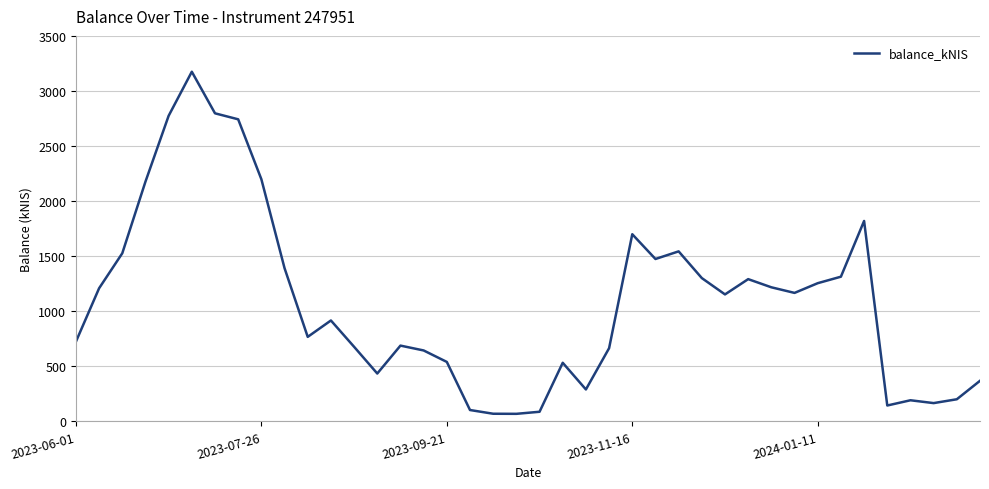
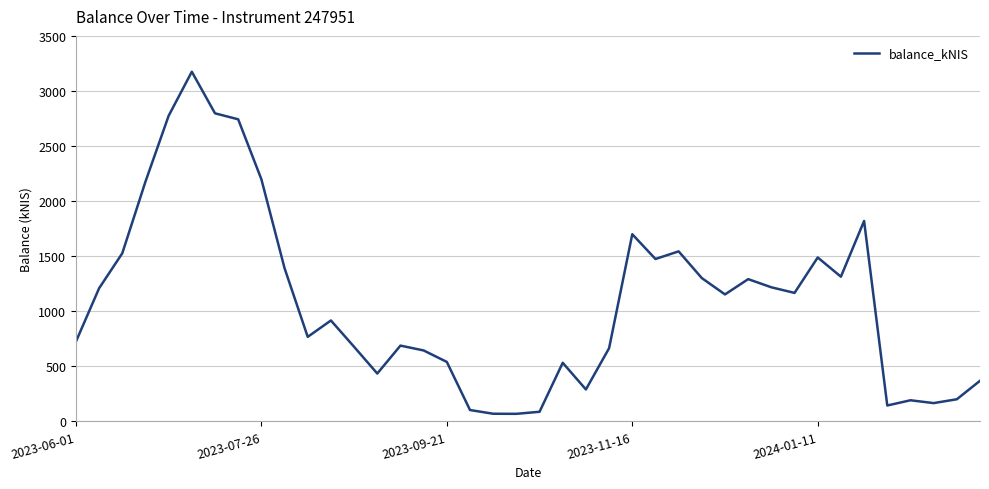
  {
    "2023-06-01": 720,
    "2023-07-26": 2200,
    "2023-09-21": 540,
    "2023-11-16": 1700,
-   "2024-01-11": 1250
+   "2024-01-11": 1490
  }
